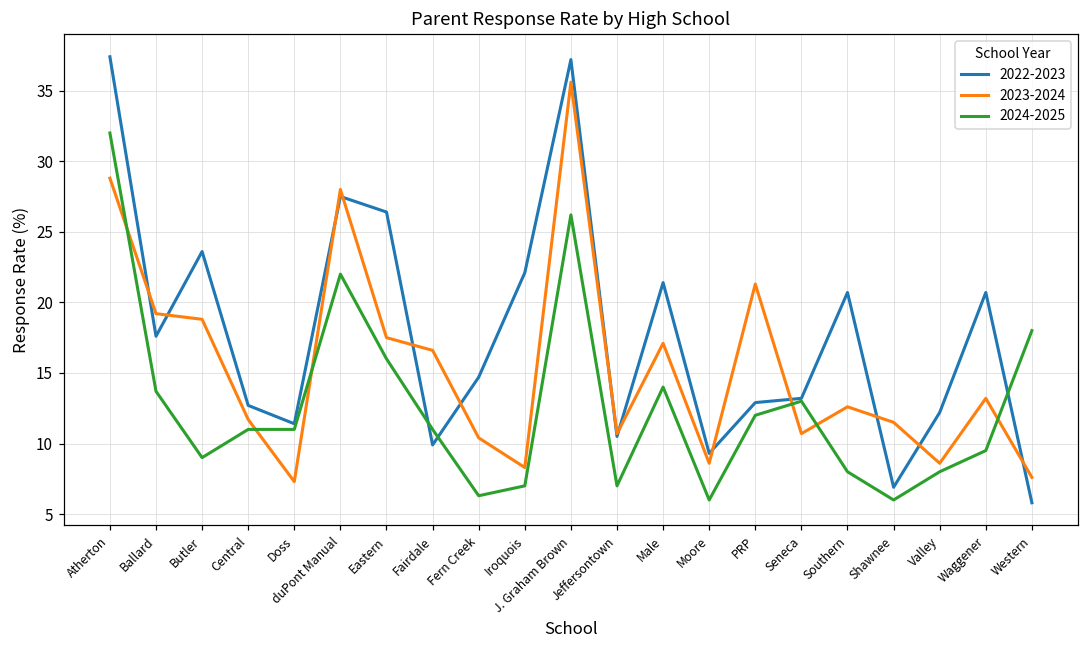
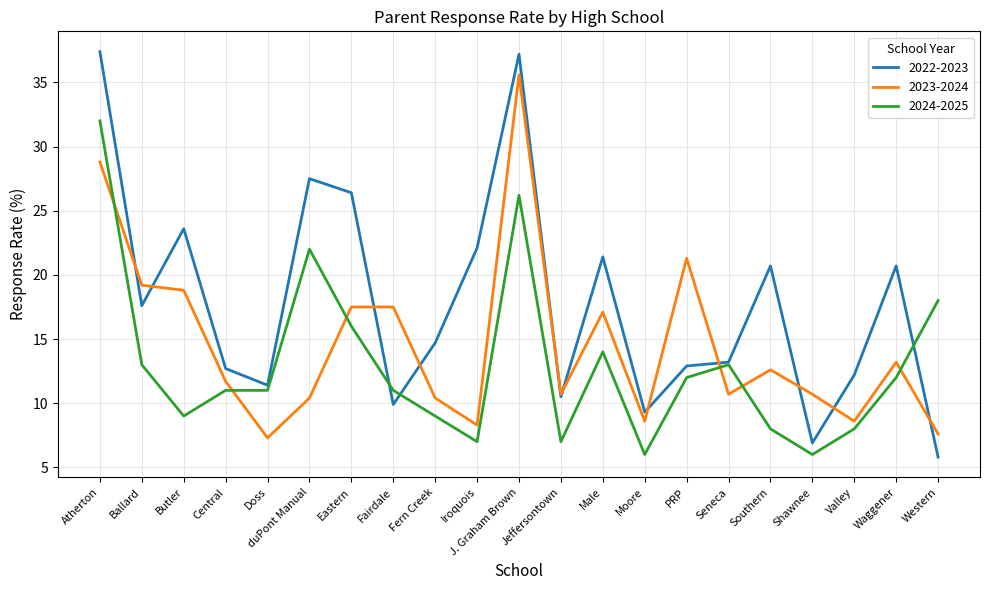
  {
    "2022-2023": {
      "Atherton": 37.4,
      "Ballard": 17.6,
      "Butler": 23.6,
      "Central": 12.7,
      "Doss": 11.4,
      "duPont Manual": 27.5,
      "Eastern": 26.4,
      "Fairdale": 9.9,
      "Fern Creek": 14.7,
      "Iroquois": 22.1,
      "J. Graham Brown": 37.2,
      "Jeffersontown": 10.5,
      "Male": 21.4,
      "Moore": 9.3,
      "PRP": 12.9,
      "Seneca": 13.2,
      "Southern": 20.7,
      "Shawnee": 6.9,
      "Valley": 12.2,
      "Waggener": 20.7,
      "Western": 5.8
    },
    "2023-2024": {
      "Atherton": 28.8,
      "Ballard": 19.2,
      "Butler": 18.8,
      "Central": 11.7,
      "Doss": 7.3,
-     "duPont Manual": 28.0,
+     "duPont Manual": 10.4,
      "Eastern": 17.5,
-     "Fairdale": 16.6,
+     "Fairdale": 17.5,
      "Fern Creek": 10.4,
      "Iroquois": 8.3,
      "J. Graham Brown": 35.6,
      "Jeffersontown": 10.7,
      "Male": 17.1,
      "Moore": 8.6,
      "PRP": 21.3,
      "Seneca": 10.7,
      "Southern": 12.6,
-     "Shawnee": 11.5,
+     "Shawnee": 10.7,
      "Valley": 8.6,
      "Waggener": 13.2,
      "Western": 7.6
    },
    "2024-2025": {
      "Atherton": 32.0,
-     "Ballard": 13.7,
+     "Ballard": 13.0,
      "Butler": 9.0,
      "Central": 11.0,
      "Doss": 11.0,
      "duPont Manual": 22.0,
      "Eastern": 16.0,
      "Fairdale": 11.0,
-     "Fern Creek": 6.3,
+     "Fern Creek": 9.0,
      "Iroquois": 7.0,
      "J. Graham Brown": 26.2,
      "Jeffersontown": 7.0,
      "Male": 14.0,
      "Moore": 6.0,
      "PRP": 12.0,
      "Seneca": 13.0,
      "Southern": 8.0,
      "Shawnee": 6.0,
      "Valley": 8.0,
-     "Waggener": 9.5,
+     "Waggener": 12.0,
      "Western": 18.0
    }
  }
